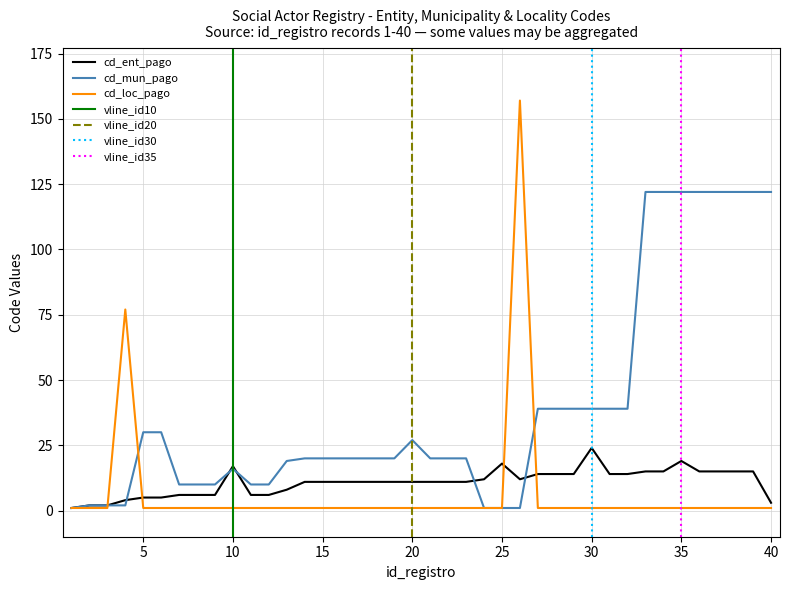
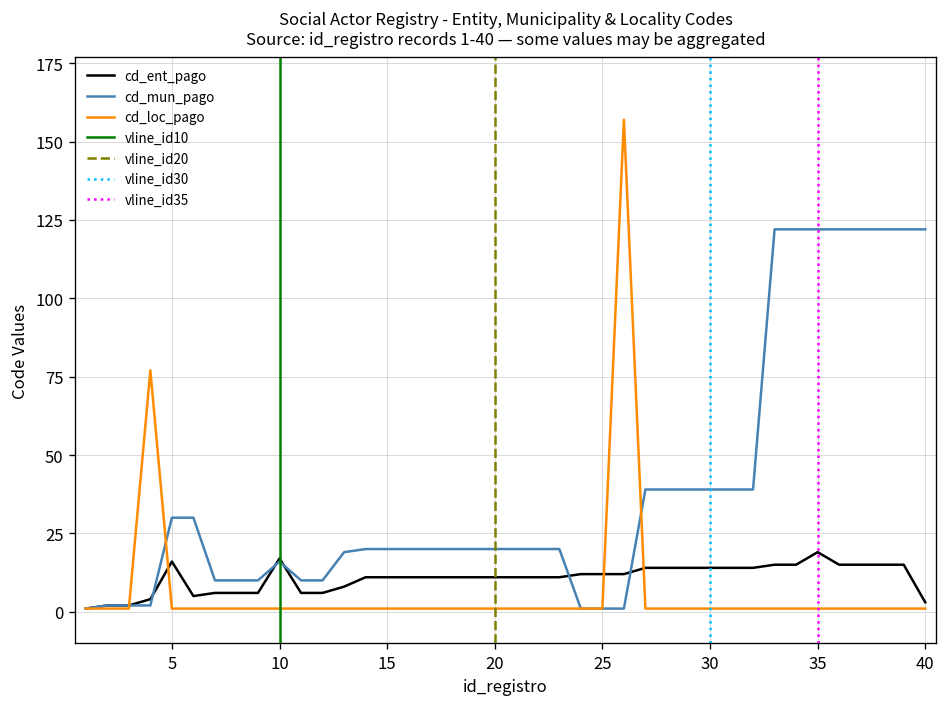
  {
    "cd_ent_pago": {
-     "5": 5,
+     "5": 16,
      "10": 17,
      "15": 11,
      "20": 11,
-     "25": 18,
-     "30": 24,
+     "25": 12,
+     "30": 14,
      "35": 19,
      "40": 3
    },
    "cd_mun_pago": {
      "5": 30,
      "10": 16,
      "15": 20,
-     "20": 27,
+     "20": 20,
      "30": 39,
      "35": 122,
      "40": 122
    },
    "cd_loc_pago": {
      "5": 1,
      "10": 1,
      "15": 1,
      "20": 1,
      "30": 1,
      "35": 1,
      "40": 1
    }
  }
